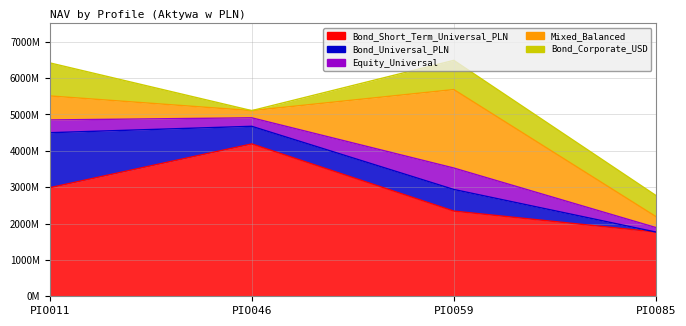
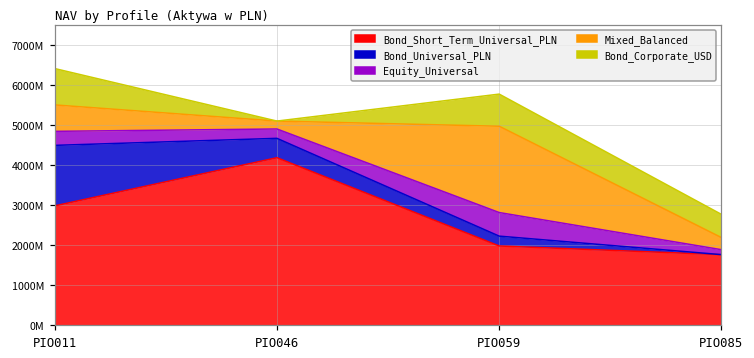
  {
    "Bond_Short_Term_Universal_PLN": {
      "PIO011": 3000000000,
      "PIO046": 4200000000,
-     "PIO059": 2300000000
+     "PIO059": 2000000000
    },
    "Bond_Universal_PLN": {
      "PIO011": 1500000000,
      "PIO046": 500000000,
-     "PIO059": 600000000
+     "PIO059": 200000000
    },
    "Equity_Universal": {
      "PIO011": 400000000,
      "PIO046": 200000000,
      "PIO059": 600000000,
      "PIO085": 100000000
    },
    "Mixed_Balanced": {
      "PIO011": 700000000,
      "PIO059": 2200000000,
      "PIO085": 300000000
    },
    "Bond_Corporate_USD": {
      "PIO011": 900000000,
      "PIO085": 600000000
    }
  }
